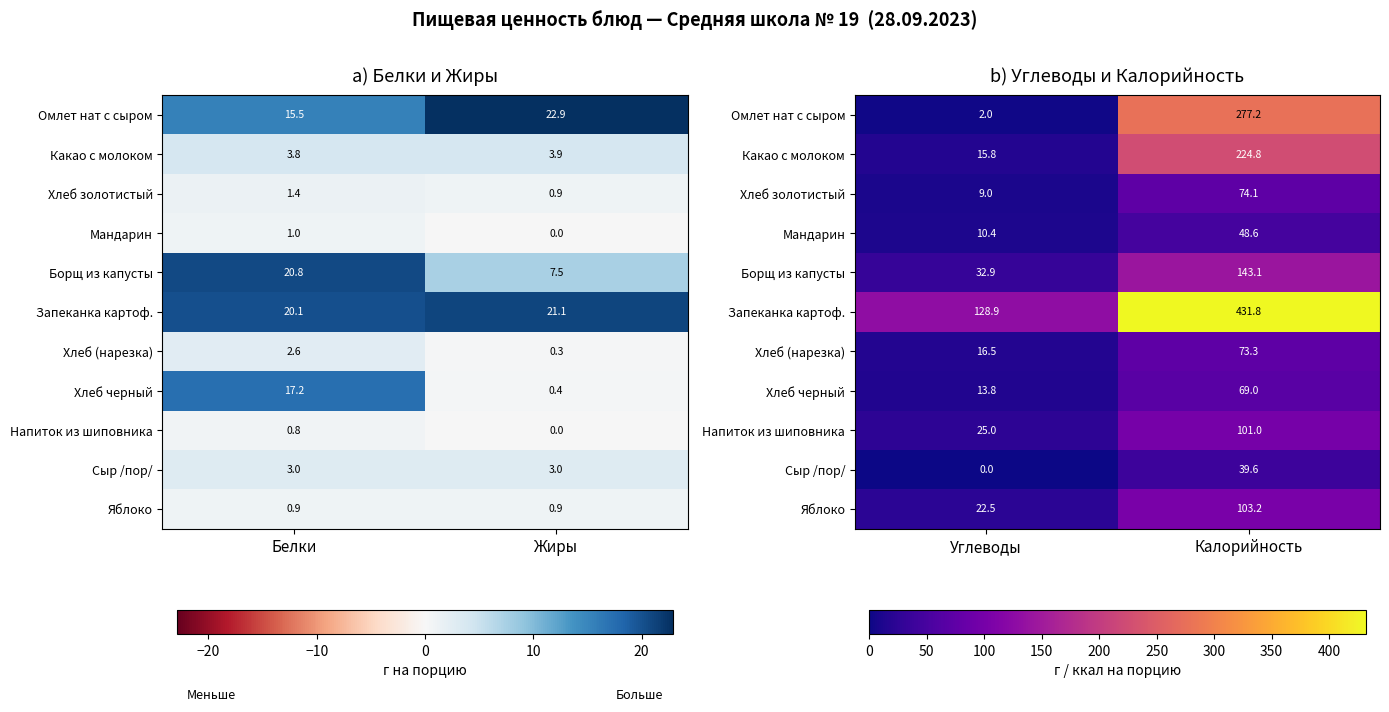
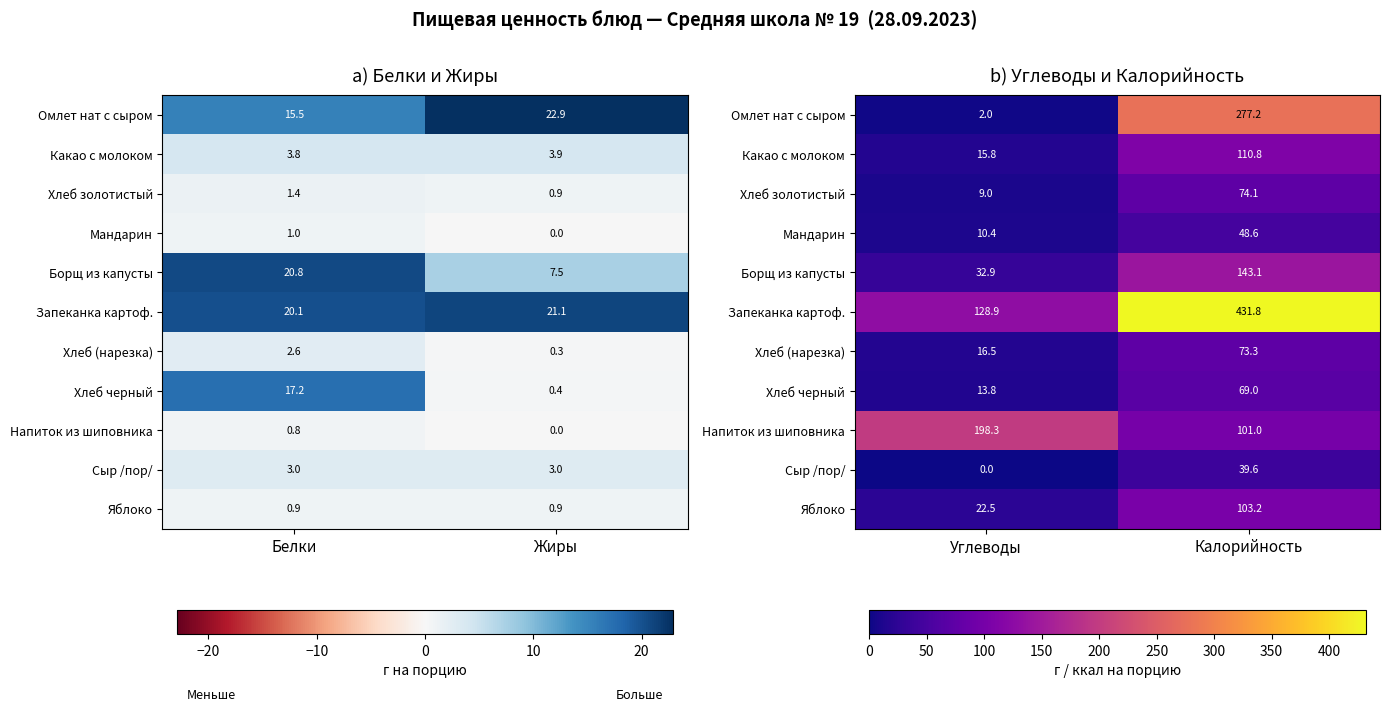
  {
    "a) Белки и Жиры": {
      "Омлет нат с сыром": {
        "Белки": 15.5,
        "Жиры": 22.9
      },
      "Какао с молоком": {
        "Белки": 3.8,
        "Жиры": 3.9
      },
      "Хлеб золотистый": {
        "Белки": 1.4,
        "Жиры": 0.9
      },
      "Мандарин": {
        "Белки": 1.0,
        "Жиры": 0.0
      },
      "Борщ из капусты": {
        "Белки": 20.8,
        "Жиры": 7.5
      },
      "Запеканка картоф.": {
        "Белки": 20.1,
        "Жиры": 21.1
      },
      "Хлеб (нарезка)": {
        "Белки": 2.6,
        "Жиры": 0.3
      },
      "Хлеб черный": {
        "Белки": 17.2,
        "Жиры": 0.4
      },
      "Напиток из шиповника": {
        "Белки": 0.8,
        "Жиры": 0.0
      },
      "Сыр /пор/": {
        "Белки": 3.0,
        "Жиры": 3.0
      },
      "Яблоко": {
        "Белки": 0.9,
        "Жиры": 0.9
      }
    },
    "b) Углеводы и Калорийность": {
      "Омлет нат с сыром": {
        "Углеводы": 2.0,
        "Калорийность": 277.2
      },
      "Какао с молоком": {
        "Углеводы": 15.8,
-       "Калорийность": 224.8
+       "Калорийность": 110.8
      },
      "Хлеб золотистый": {
        "Углеводы": 9.0,
        "Калорийность": 74.1
      },
      "Мандарин": {
        "Углеводы": 10.4,
        "Калорийность": 48.6
      },
      "Борщ из капусты": {
        "Углеводы": 32.9,
        "Калорийность": 143.1
      },
      "Запеканка картоф.": {
        "Углеводы": 128.9,
        "Калорийность": 431.8
      },
      "Хлеб (нарезка)": {
        "Углеводы": 16.5,
        "Калорийность": 73.3
      },
      "Хлеб черный": {
        "Углеводы": 13.8,
        "Калорийность": 69.0
      },
      "Напиток из шиповника": {
-       "Углеводы": 25.0,
+       "Углеводы": 198.3,
        "Калорийность": 101.0
      },
      "Сыр /пор/": {
        "Углеводы": 0.0,
        "Калорийность": 39.6
      },
      "Яблоко": {
        "Углеводы": 22.5,
        "Калорийность": 103.2
      }
    }
  }
